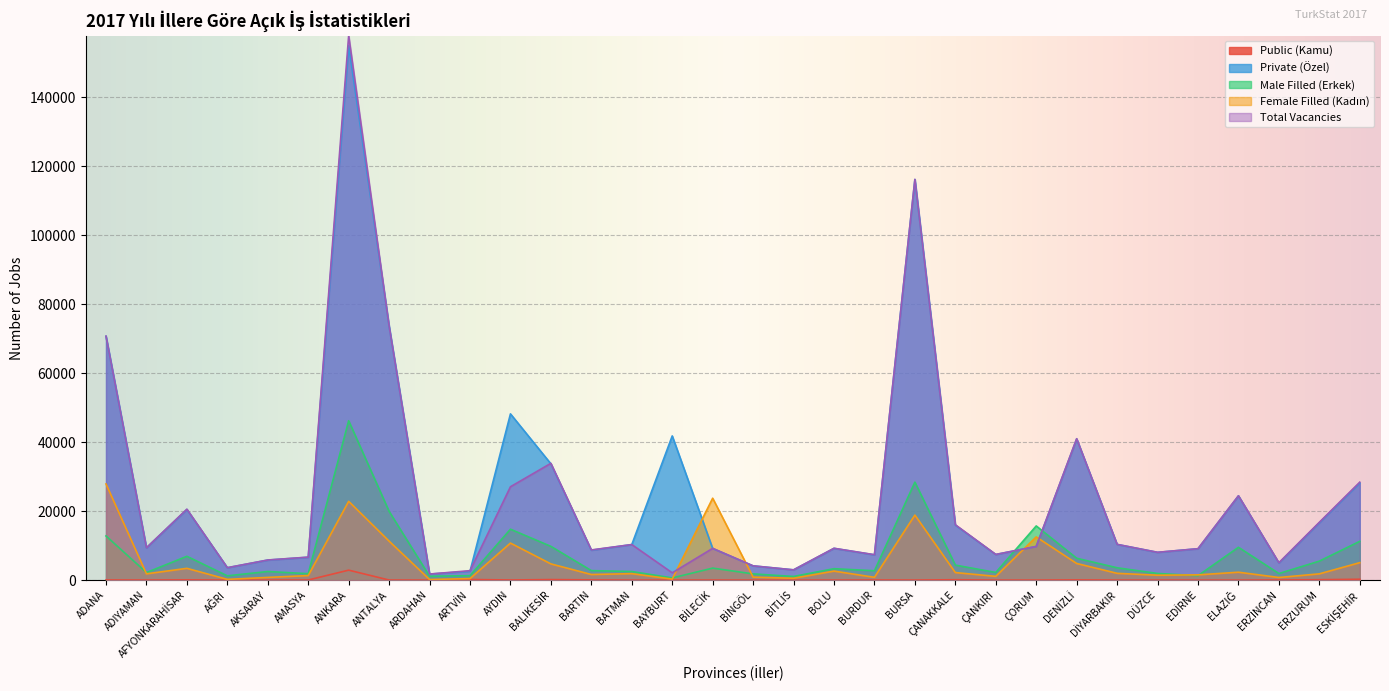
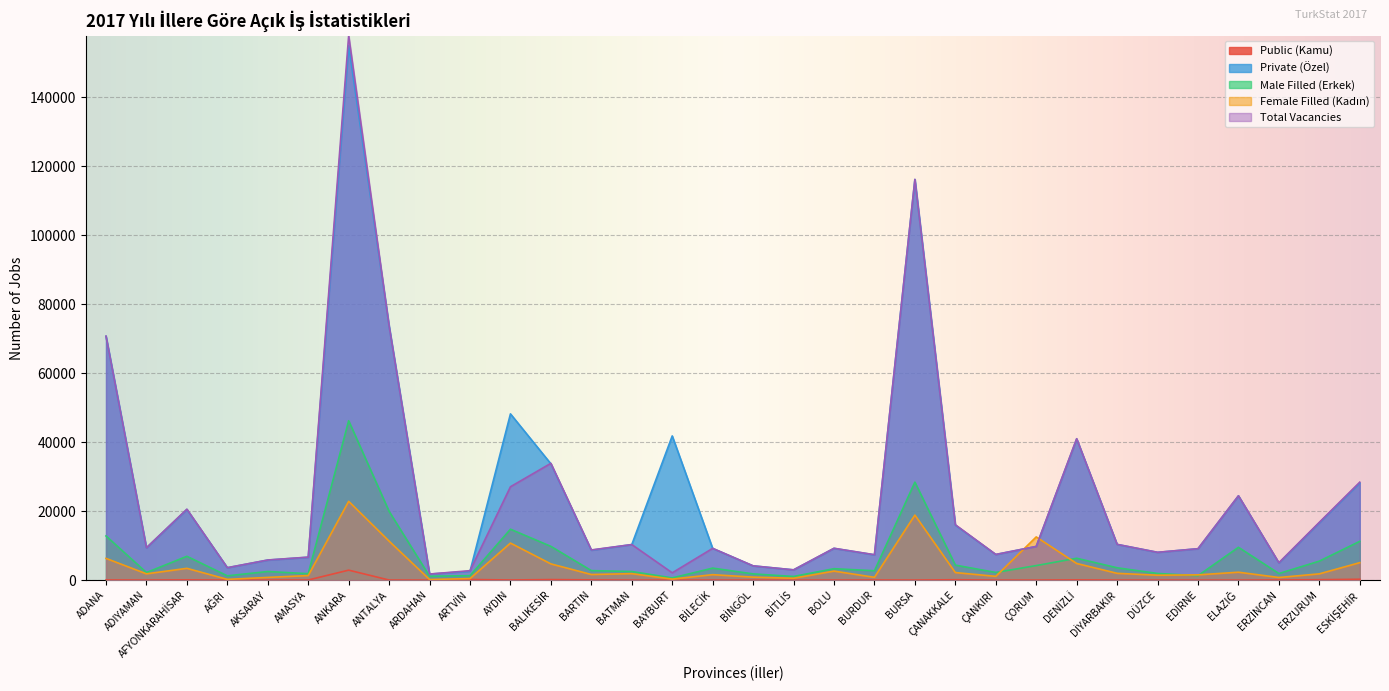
  {
    "Public (Kamu)": {
      "ADANA": 0,
      "ADIYAMAN": 0,
      "AFYONKARAHİSAR": 0,
      "AKSARAY": 0,
      "AMASYA": 0,
      "ANKARA": 3000,
      "ANTALYA": 0,
      "AYDIN": 0,
      "BALIKESİR": 0,
      "BARTIN": 0,
      "BATMAN": 0,
      "BİLECİK": 0,
      "BİNGÖL": 0,
      "BOLU": 0,
      "BURDUR": 0,
      "BURSA": 0,
      "ÇANAKKALE": 0,
      "ÇANKIRI": 0,
      "ÇORUM": 0,
      "DENİZLİ": 0,
      "DİYARBAKIR": 0,
      "DÜZCE": 0,
      "EDİRNE": 0,
      "ELAZIĞ": 0,
      "ERZURUM": 0,
      "ESKİŞEHİR": 0
    },
    "Private (Özel)": {
      "ANKARA": 155000,
      "AYDIN": 48000,
      "BAYBURT": 42000
    },
    "Male Filled (Erkek)": {
      "ADANA": 13000,
      "AFYONKARAHİSAR": 7000,
      "AĞRI": 1000,
      "AKSARAY": 3000,
      "ANKARA": 46000,
      "ANTALYA": 20000,
      "ARTVİN": 1000,
      "AYDIN": 15000,
      "BALIKESİR": 10000,
      "BARTIN": 3000,
      "BİLECİK": 3000,
      "BİNGÖL": 2000,
      "BURDUR": 3000,
      "BURSA": 28000,
      "ÇANAKKALE": 4000,
      "ÇANKIRI": 2000,
-     "ÇORUM": 16000,
+     "ÇORUM": 4000,
      "DENİZLİ": 6000,
      "DİYARBAKIR": 4000,
      "ELAZIĞ": 10000,
      "ERZİNCAN": 2000,
      "ERZURUM": 6000,
      "ESKİŞEHİR": 11000
    },
    "Female Filled (Kadın)": {
-     "ADANA": 28000,
+     "ADANA": 6000,
      "AFYONKARAHİSAR": 3000,
      "AKSARAY": 1000,
      "ANKARA": 23000,
      "ANTALYA": 11000,
      "AYDIN": 11000,
      "BALIKESİR": 5000,
      "BARTIN": 2000,
-     "BİLECİK": 24000,
+     "BİLECİK": 2000,
      "BİNGÖL": 1000,
      "BURDUR": 1000,
      "BURSA": 19000,
      "ÇANAKKALE": 2000,
      "ÇANKIRI": 1000,
      "ÇORUM": 13000,
      "DENİZLİ": 5000,
      "DİYARBAKIR": 2000,
      "ELAZIĞ": 2000,
      "ERZURUM": 2000,
      "ESKİŞEHİR": 5000
    },
    "Total Vacancies": {
      "ANKARA": 158000,
      "AYDIN": 27000,
      "BAYBURT": 2000
    }
  }
